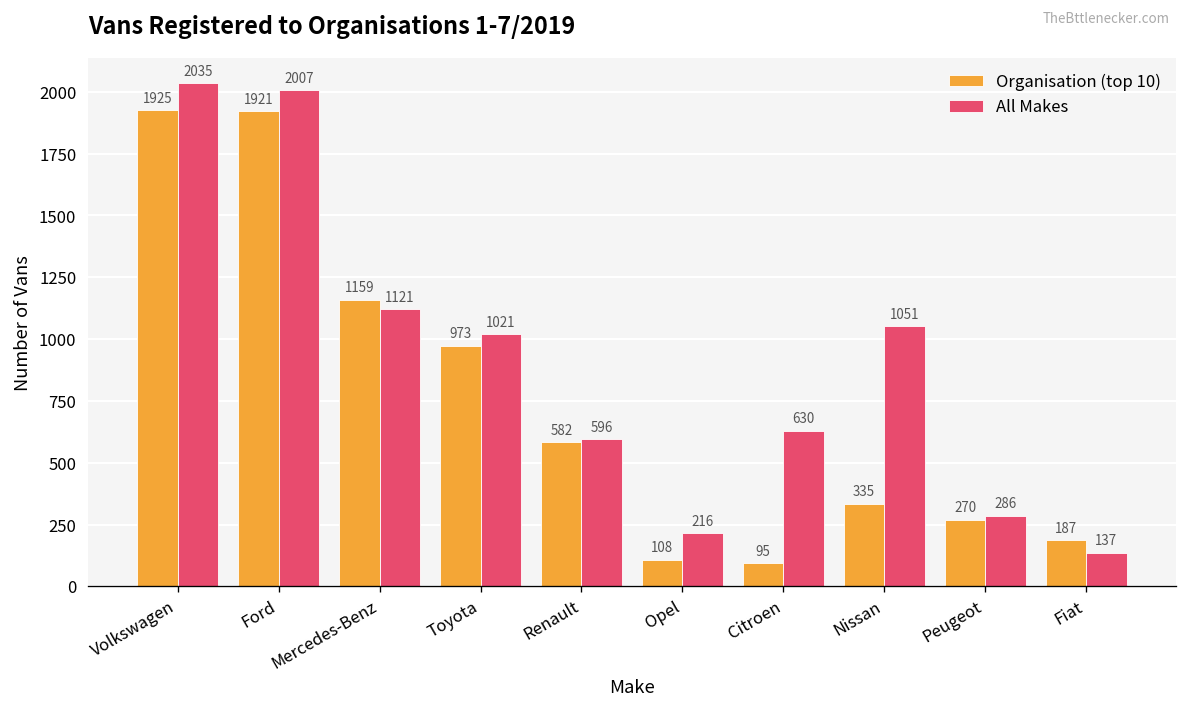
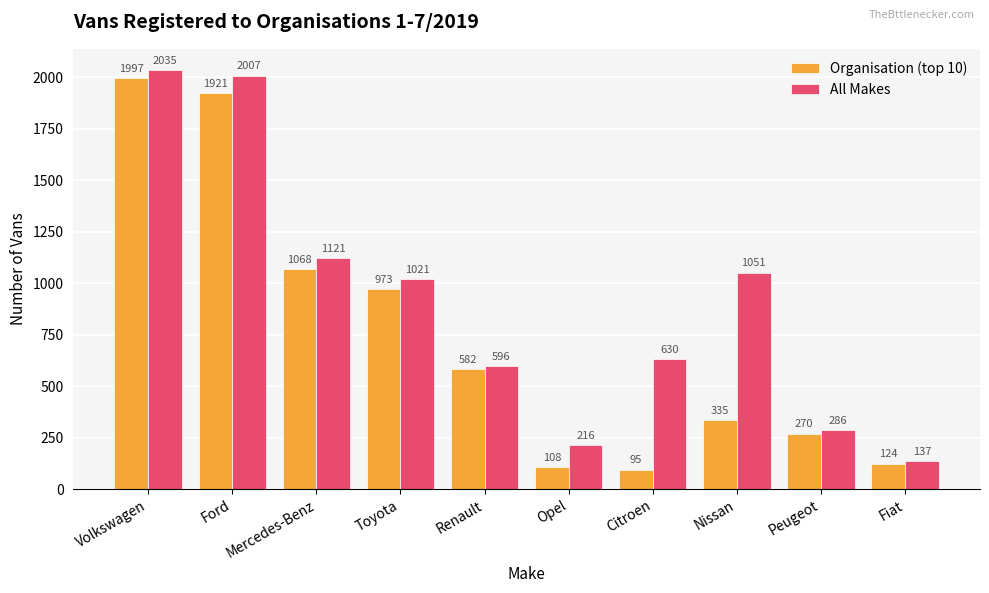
  {
    "Organisation (top 10)": {
-     "Volkswagen": 1925,
+     "Volkswagen": 1997,
      "Ford": 1921,
-     "Mercedes-Benz": 1159,
+     "Mercedes-Benz": 1068,
      "Toyota": 973,
      "Renault": 582,
      "Opel": 108,
      "Citroen": 95,
      "Nissan": 335,
      "Peugeot": 270,
-     "Fiat": 187
+     "Fiat": 124
    },
    "All Makes": {
      "Volkswagen": 2035,
      "Ford": 2007,
      "Mercedes-Benz": 1121,
      "Toyota": 1021,
      "Renault": 596,
      "Opel": 216,
      "Citroen": 630,
      "Nissan": 1051,
      "Peugeot": 286,
      "Fiat": 137
    }
  }
